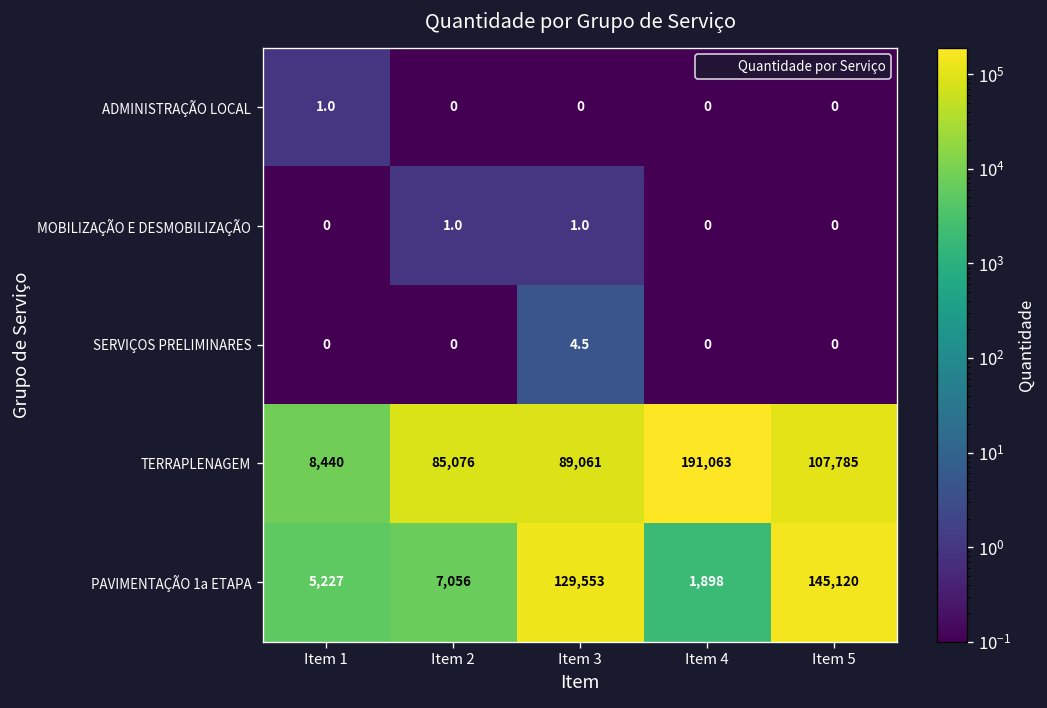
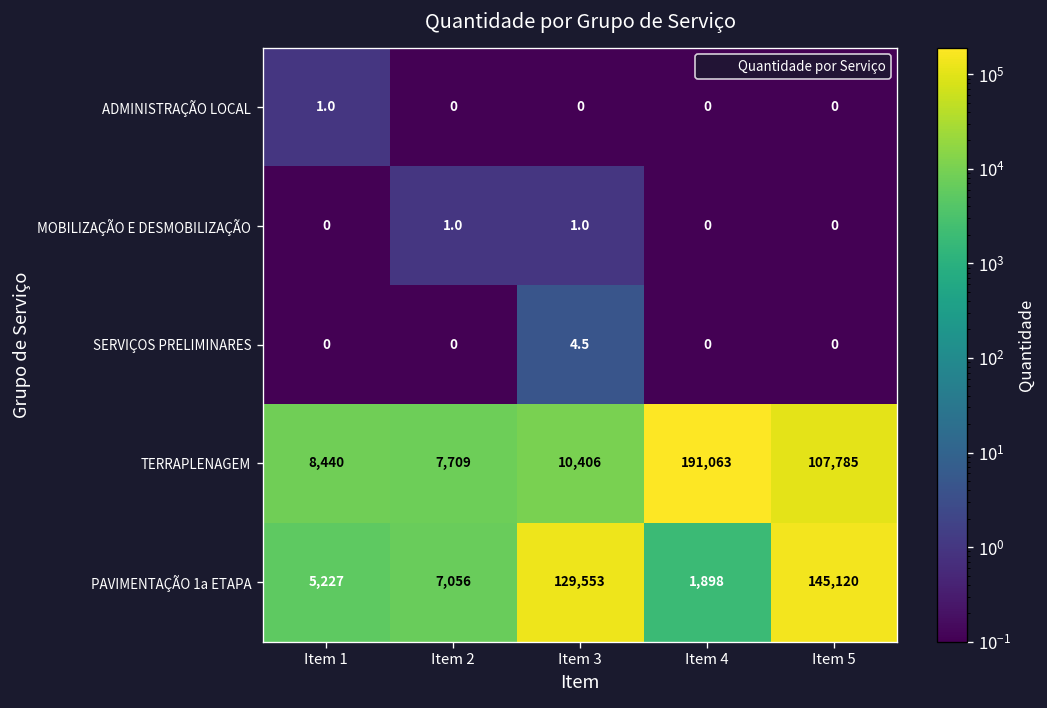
  {
    "ADMINISTRAÇÃO LOCAL": {
      "Item 1": "1.0",
      "Item 2": "0",
      "Item 3": "0",
      "Item 4": "0",
      "Item 5": "0"
    },
    "MOBILIZAÇÃO E DESMOBILIZAÇÃO": {
      "Item 1": "0",
      "Item 2": "1.0",
      "Item 3": "1.0",
      "Item 4": "0",
      "Item 5": "0"
    },
    "SERVIÇOS PRELIMINARES": {
      "Item 1": "0",
      "Item 2": "0",
      "Item 3": "4.5",
      "Item 4": "0",
      "Item 5": "0"
    },
    "TERRAPLENAGEM": {
      "Item 1": "8,440",
-     "Item 2": "85,076",
-     "Item 3": "89,061",
+     "Item 2": "7,709",
+     "Item 3": "10,406",
      "Item 4": "191,063",
      "Item 5": "107,785"
    },
    "PAVIMENTAÇÃO 1a ETAPA": {
      "Item 1": "5,227",
      "Item 2": "7,056",
      "Item 3": "129,553",
      "Item 4": "1,898",
      "Item 5": "145,120"
    }
  }
